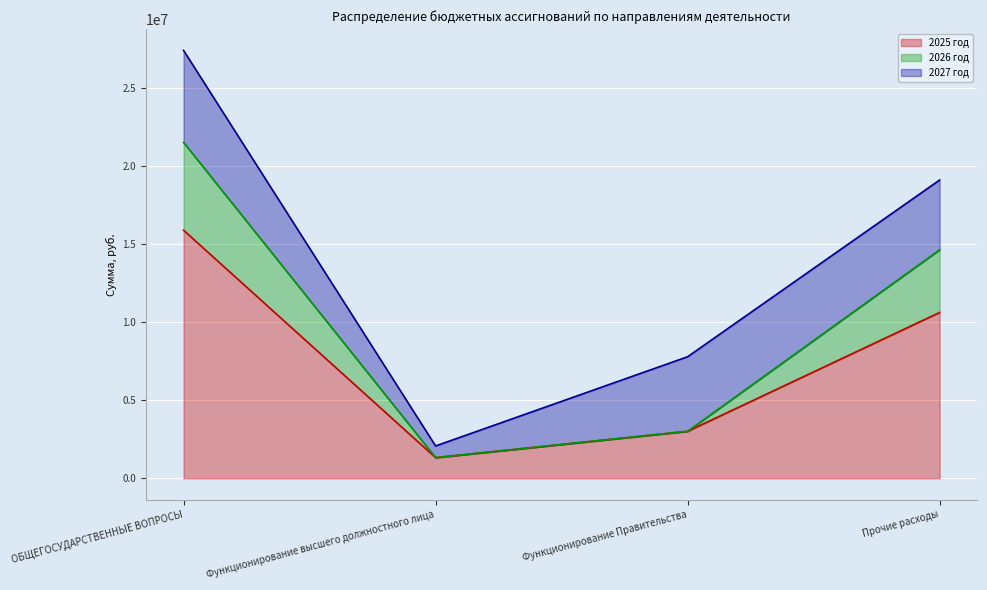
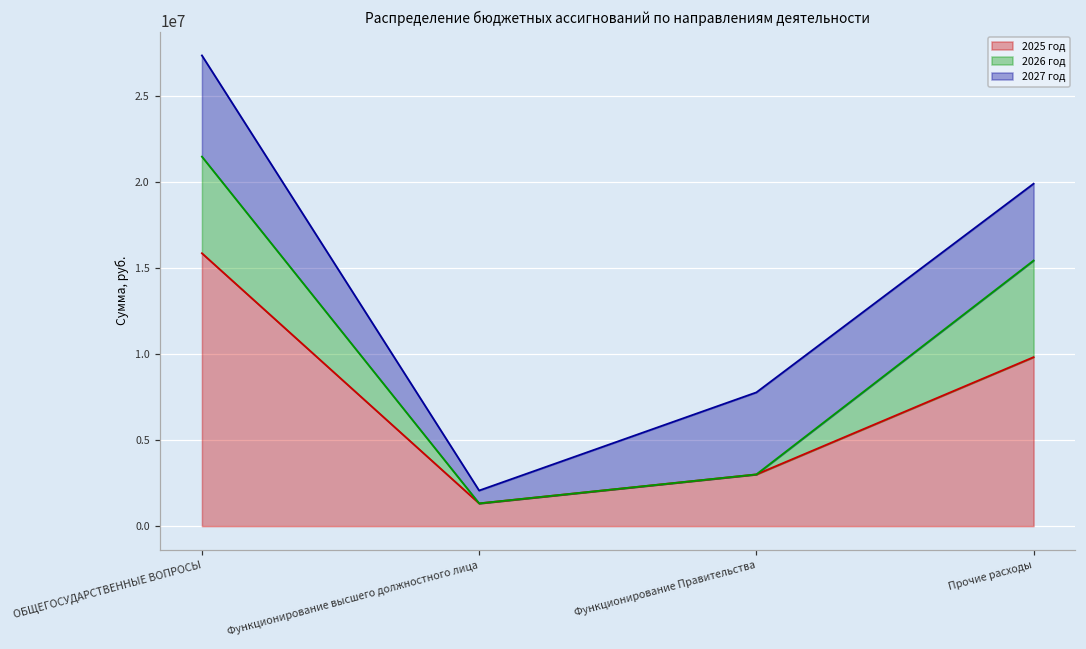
  {
    "2025 год": {
      "ОБЩЕГОСУДАРСТВЕННЫЕ ВОПРОСЫ": 15900000,
-     "Прочие расходы": 10600000
+     "Прочие расходы": 9800000
    },
    "2026 год": {
      "ОБЩЕГОСУДАРСТВЕННЫЕ ВОПРОСЫ": 5600000,
-     "Прочие расходы": 4000000
+     "Прочие расходы": 5600000
    },
    "2027 год": {
      "ОБЩЕГОСУДАРСТВЕННЫЕ ВОПРОСЫ": 5900000,
      "Функционирование высшего должностного лица": 700000,
      "Функционирование Правительства": 4800000,
      "Прочие расходы": 4500000
    }
  }
